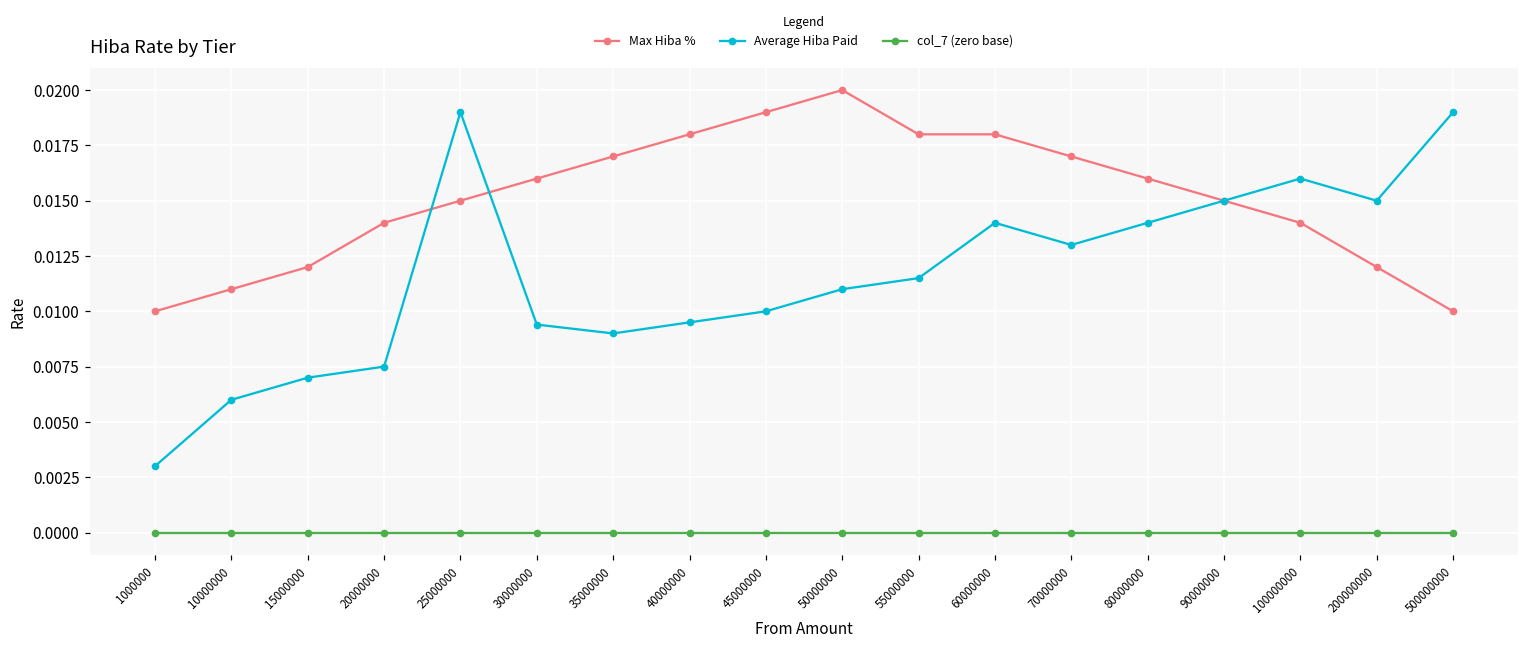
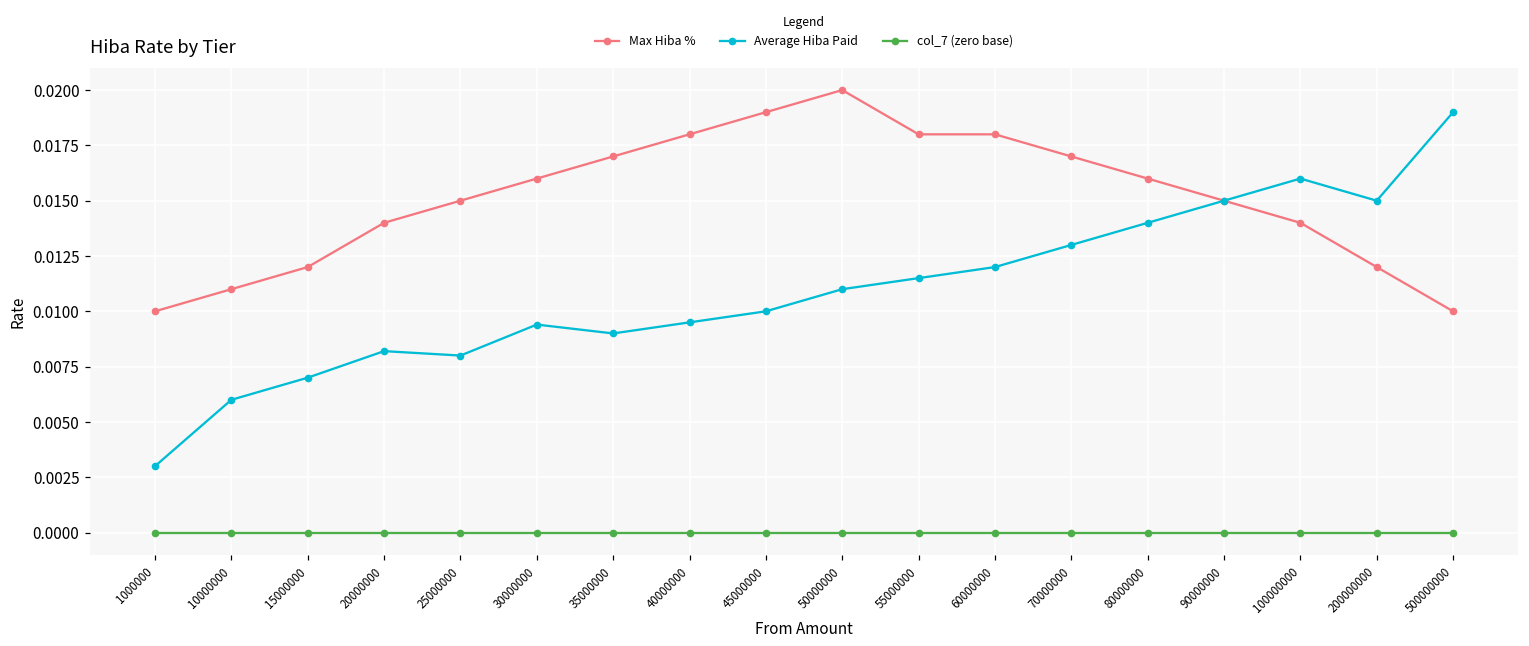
  {
    "Max Hiba %": {
      "1000000": 0.0100,
      "10000000": 0.0110,
      "15000000": 0.0120,
      "20000000": 0.0140,
      "25000000": 0.0150,
      "30000000": 0.0160,
      "35000000": 0.0170,
      "40000000": 0.0180,
      "45000000": 0.0190,
      "50000000": 0.0200,
      "55000000": 0.0180,
      "60000000": 0.0180,
      "70000000": 0.0170,
      "80000000": 0.0160,
      "100000000": 0.0140,
      "200000000": 0.0120,
      "500000000": 0.0100
    },
    "Average Hiba Paid": {
      "1000000": 0.0030,
      "10000000": 0.0060,
      "15000000": 0.0070,
-     "20000000": 0.0075,
-     "25000000": 0.019,
+     "20000000": 0.0082,
+     "25000000": 0.008,
      "30000000": 0.0094,
      "35000000": 0.0090,
      "40000000": 0.0095,
      "45000000": 0.0100,
      "50000000": 0.0110,
      "55000000": 0.0115,
-     "60000000": 0.014,
+     "60000000": 0.012,
      "70000000": 0.0130,
      "80000000": 0.0140,
      "100000000": 0.0160,
      "200000000": 0.0150,
      "500000000": 0.0190
    },
    "col_7 (zero base)": {
      "1000000": 0.0000,
      "10000000": 0.0000,
      "15000000": 0.0000,
      "20000000": 0.0000,
      "25000000": 0.0000,
      "30000000": 0.0000,
      "35000000": 0.0000,
      "40000000": 0.0000,
      "45000000": 0.0000,
      "50000000": 0.0000,
      "55000000": 0.0000,
      "60000000": 0.0000,
      "70000000": 0.0000,
      "80000000": 0.0000,
      "90000000": 0.0000,
      "100000000": 0.0000,
      "200000000": 0.0000,
      "500000000": 0.0000
    }
  }
